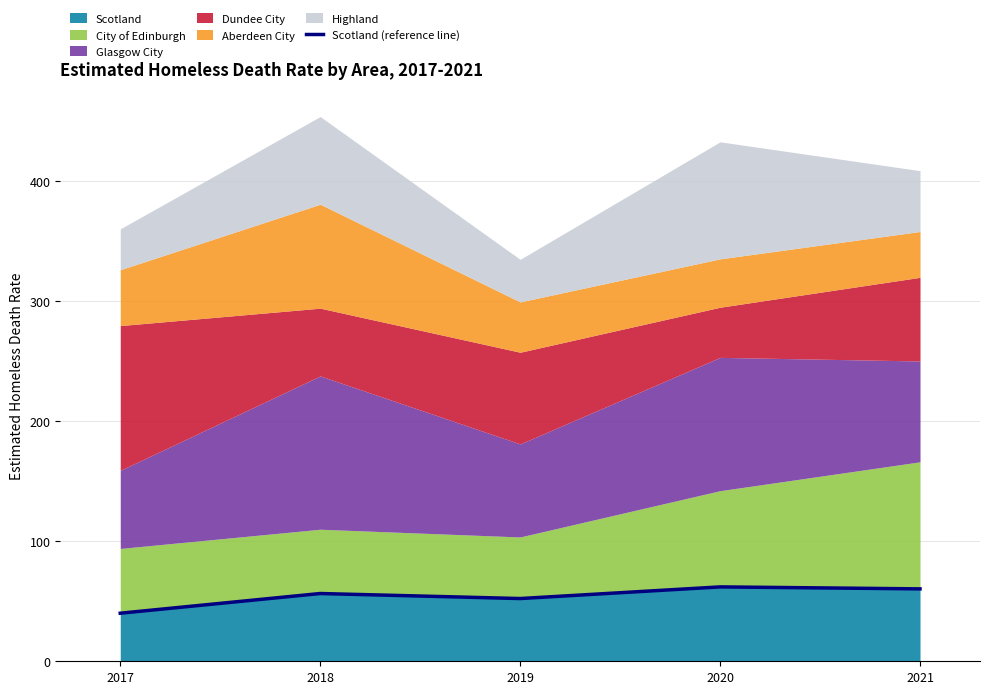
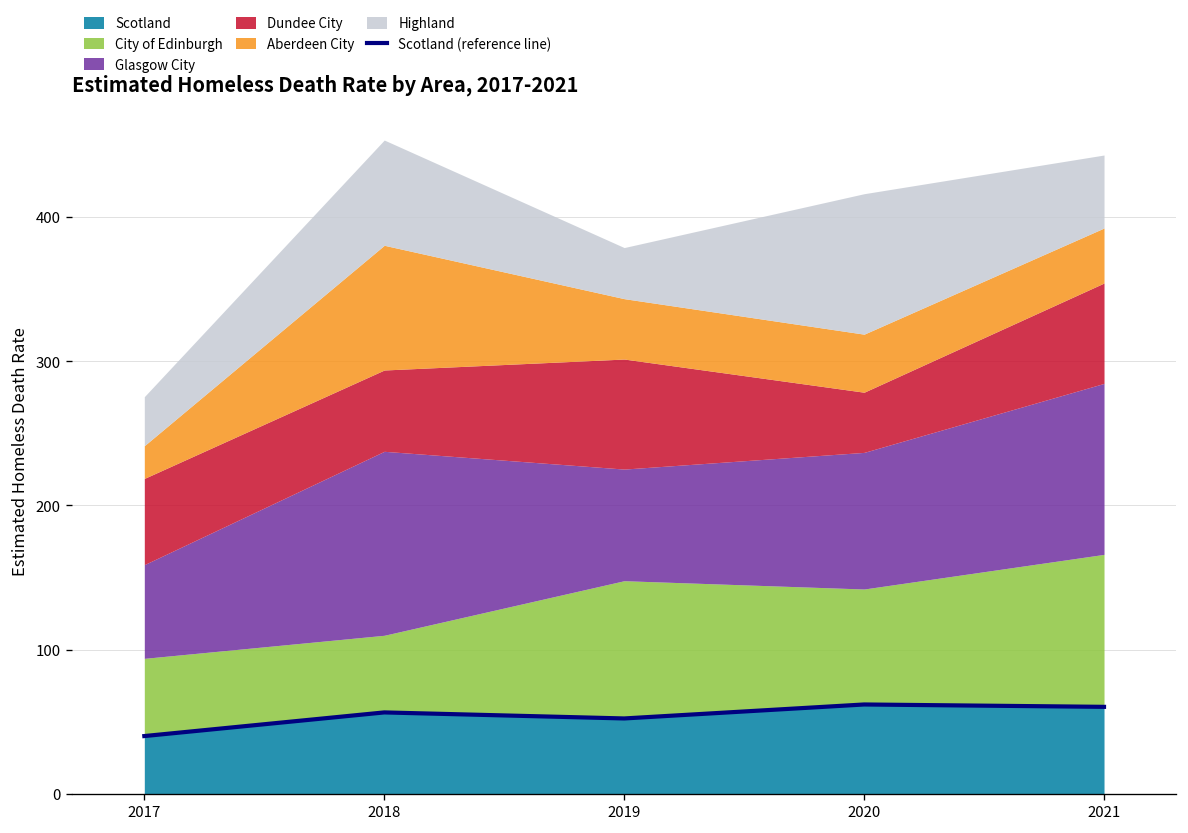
  {
    "Scotland": {
      "2017": 40,
      "2018": 56,
      "2019": 52,
      "2020": 62,
      "2021": 60
    },
    "City of Edinburgh": {
      "2017": 54,
      "2018": 54,
-     "2019": 51,
+     "2019": 96,
      "2020": 80,
      "2021": 106
    },
    "Glasgow City": {
      "2017": 65,
      "2018": 128,
      "2019": 77,
-     "2020": 111,
-     "2021": 84
+     "2020": 95,
+     "2021": 119
    },
    "Dundee City": {
-     "2017": 120,
+     "2017": 60,
      "2018": 56,
      "2019": 76,
      "2020": 42,
      "2021": 70
    },
    "Aberdeen City": {
-     "2017": 47,
+     "2017": 23,
      "2018": 87,
      "2019": 42,
      "2020": 40,
      "2021": 38
    },
    "Highland": {
      "2017": 34,
      "2018": 73,
      "2019": 35,
      "2020": 97,
      "2021": 51
    }
  }
